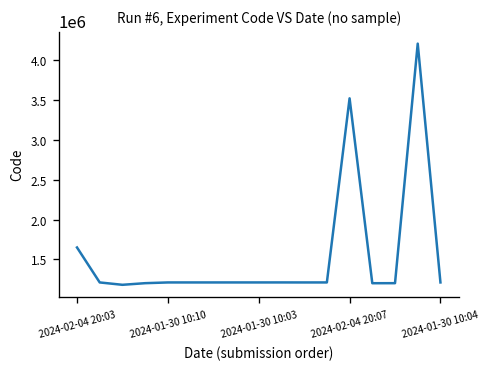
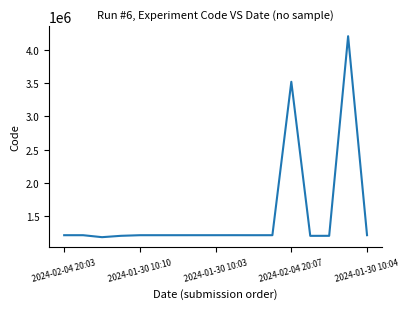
  {
-   "2024-02-04 20:03": 1600000,
+   "2024-02-04 20:03": 1200000,
    "2024-01-30 10:10": 1200000,
    "2024-02-04 20:07": 3500000
  }
